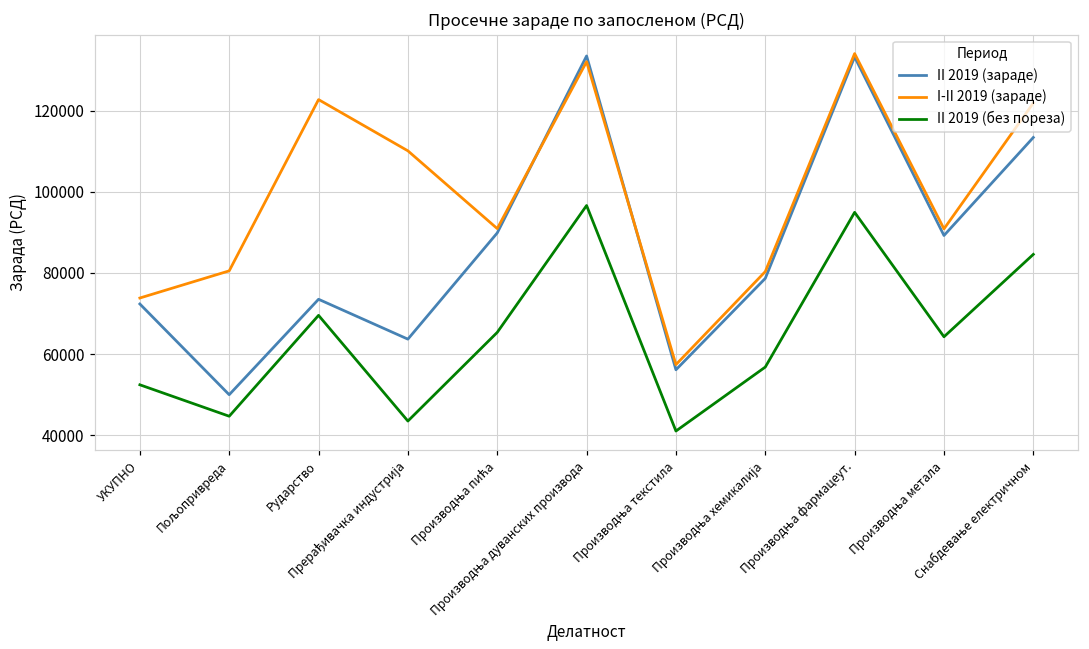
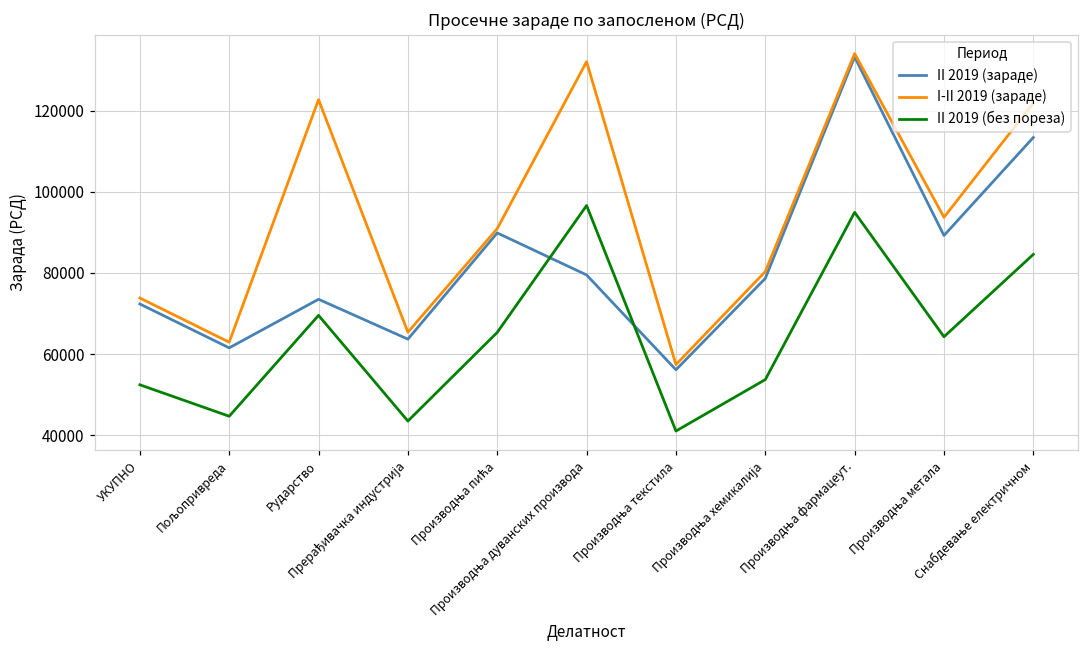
  {
    "II 2019 (зараде)": {
      "УКУПНО": 72000,
-     "Пољопривреда": 50000,
+     "Пољопривреда": 62000,
      "Рударство": 74000,
      "Прерађивачка индустрија": 64000,
      "Производња пића": 90000,
-     "Производња дуванских производа": 133000,
+     "Производња дуванских производа": 80000,
      "Производња текстила": 56000,
      "Производња хемикалија": 79000,
      "Производња фармацеут.": 133000,
      "Производња метала": 89000,
      "Снабдевање електричном": 113000
    },
    "I-II 2019 (зараде)": {
      "УКУПНО": 74000,
-     "Пољопривреда": 81000,
+     "Пољопривреда": 63000,
      "Рударство": 123000,
-     "Прерађивачка индустрија": 110000,
+     "Прерађивачка индустрија": 65000,
      "Производња пића": 91000,
      "Производња дуванских производа": 132000,
      "Производња текстила": 57000,
      "Производња хемикалија": 80000,
      "Производња фармацеут.": 134000,
-     "Производња метала": 91000
+     "Производња метала": 94000
    },
    "II 2019 (без пореза)": {
      "УКУПНО": 52000,
      "Пољопривреда": 45000,
      "Рударство": 70000,
      "Прерађивачка индустрија": 43000,
      "Производња пића": 65000,
      "Производња дуванских производа": 97000,
      "Производња текстила": 41000,
-     "Производња хемикалија": 57000,
+     "Производња хемикалија": 54000,
      "Производња фармацеут.": 95000,
      "Производња метала": 64000,
      "Снабдевање електричном": 85000
    }
  }
